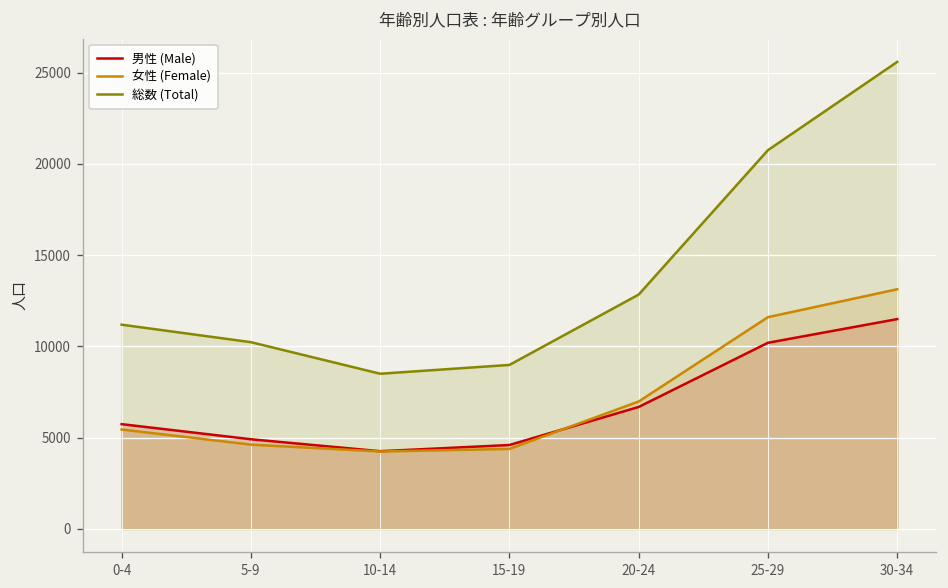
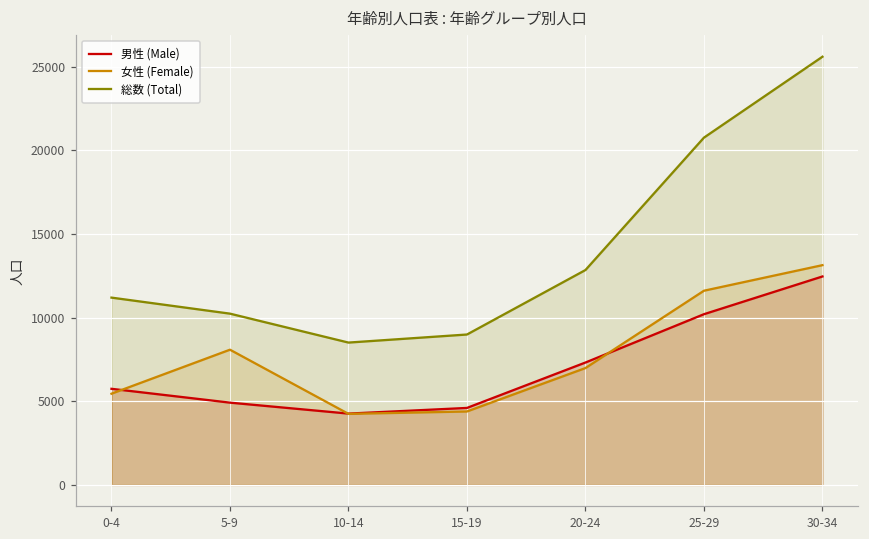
  {
    "男性 (Male)": {
      "0-4": 5700,
      "5-9": 4900,
      "15-19": 4600,
-     "20-24": 6700,
+     "20-24": 7300,
      "25-29": 10200,
-     "30-34": 11500
+     "30-34": 12500
    },
    "女性 (Female)": {
      "0-4": 5500,
-     "5-9": 4600,
+     "5-9": 8100,
      "15-19": 4400,
      "20-24": 7000,
      "25-29": 11600,
      "30-34": 13100
    },
    "総数 (Total)": {
      "0-4": 11200,
      "5-9": 10200,
      "10-14": 8500,
      "15-19": 9000,
      "20-24": 12800,
      "25-29": 20800,
      "30-34": 25600
    }
  }
